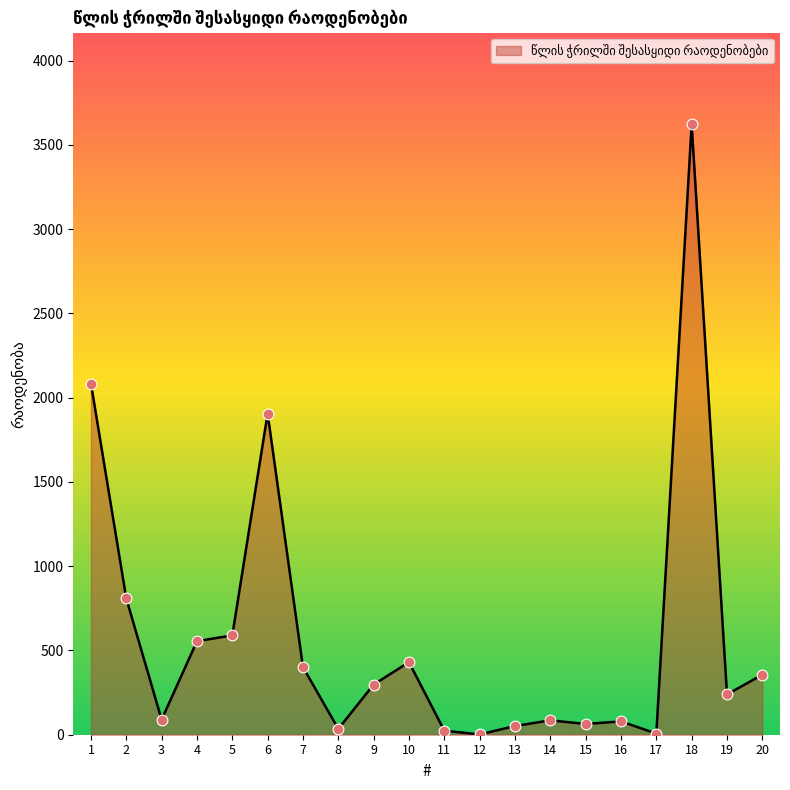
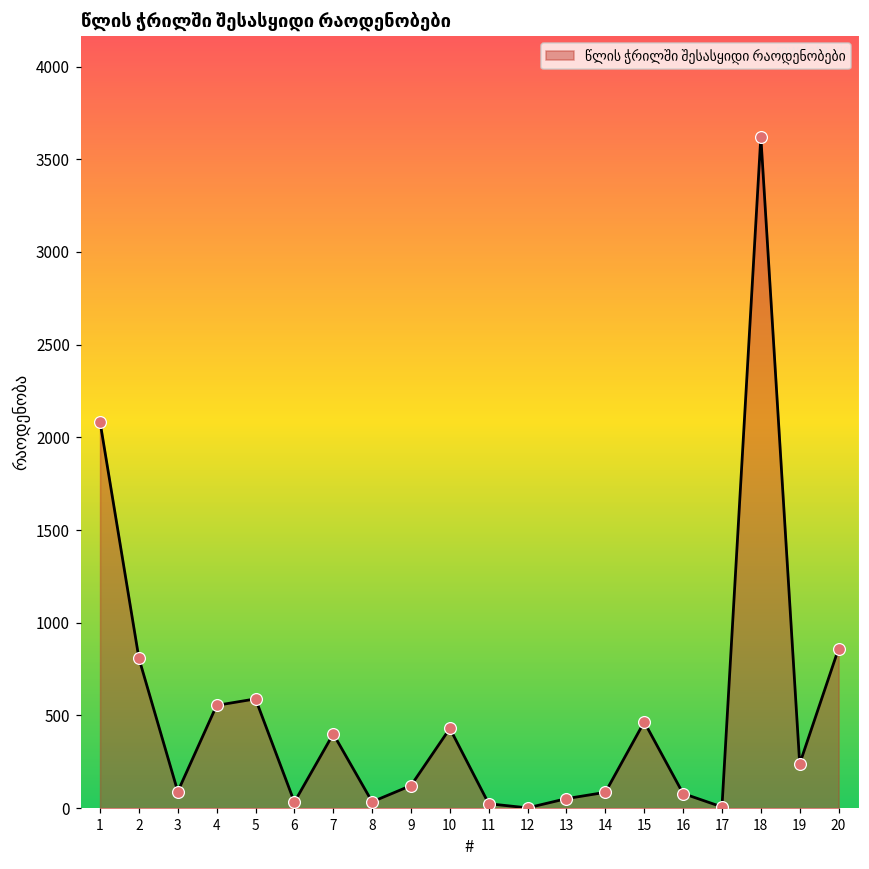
  {
    "1": 2080,
    "2": 810,
    "3": 90,
    "4": 550,
    "5": 590,
-   "6": 1910,
+   "6": 30,
    "7": 400,
    "8": 30,
-   "9": 300,
+   "9": 120,
    "10": 430,
    "11": 20,
    "12": 0,
    "13": 50,
    "14": 90,
-   "15": 60,
+   "15": 470,
    "16": 80,
    "17": 10,
    "18": 3620,
    "19": 240,
-   "20": 360
+   "20": 860
  }
